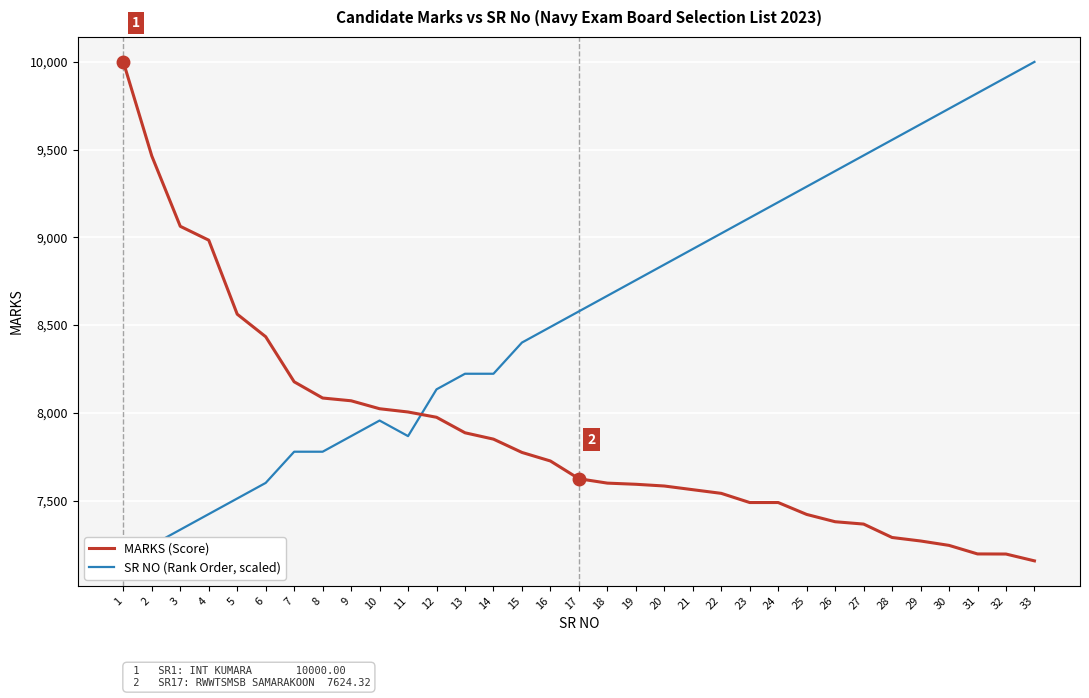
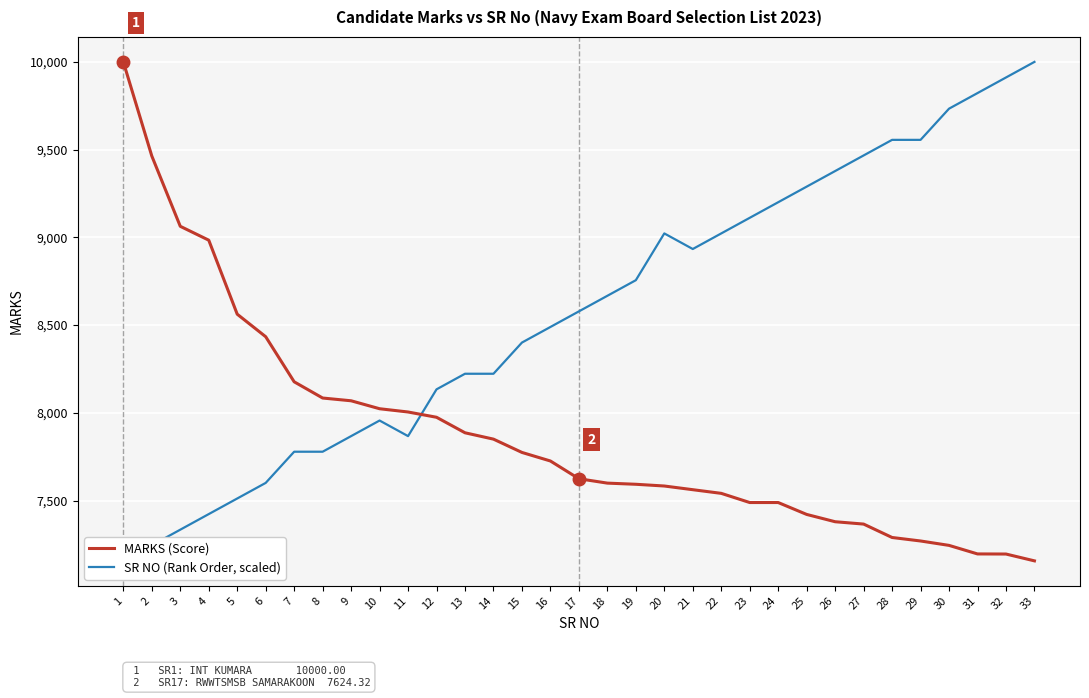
  {
    "SR NO (Rank Order, scaled)": {
      "3": "7,330",
      "4": "7,420",
      "5": "7,510",
      "6": "7,600",
      "7": "7,780",
      "8": "7,780",
      "9": "7,870",
      "10": "7,960",
      "11": "7,870",
      "12": "8,130",
      "13": "8,220",
      "14": "8,220",
      "15": "8,400",
      "16": "8,490",
      "17": "8,580",
      "18": "8,670",
      "19": "8,760",
-     "20": "8,840",
+     "20": "9,020",
      "21": "8,930",
      "22": "9,020",
      "23": "9,110",
      "24": "9,200",
      "25": "9,290",
      "26": "9,380",
      "27": "9,470",
      "28": "9,560",
-     "29": "9,640",
+     "29": "9,560",
      "30": "9,730",
      "31": "9,820",
      "32": "9,910",
      "33": "10,000"
    }
  }
